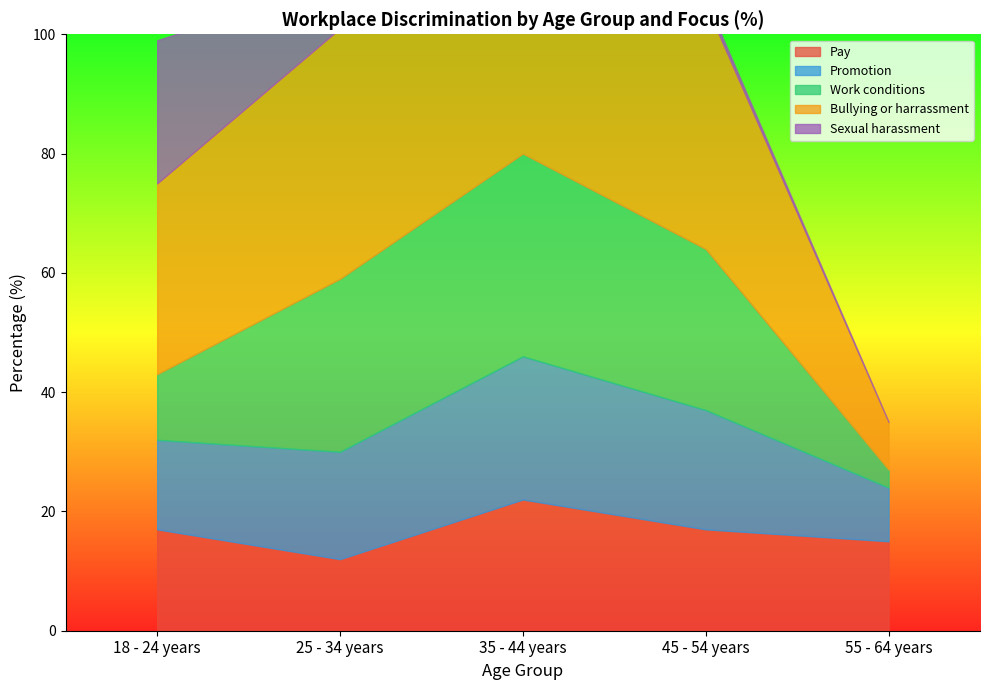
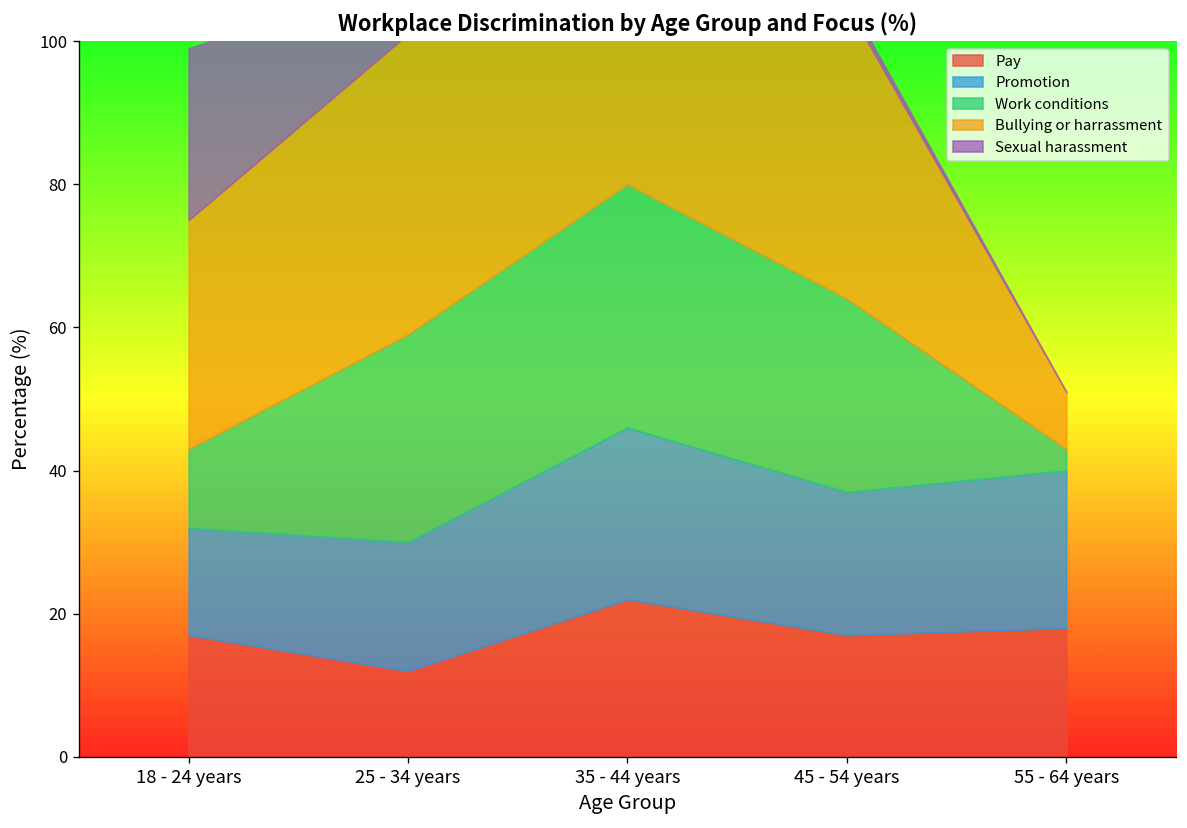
  {
    "Pay": {
      "18 - 24 years": 17,
      "25 - 34 years": 12,
      "35 - 44 years": 22,
      "45 - 54 years": 17,
-     "55 - 64 years": 15
+     "55 - 64 years": 18
    },
    "Promotion": {
      "18 - 24 years": 15,
      "25 - 34 years": 18,
      "35 - 44 years": 24,
      "45 - 54 years": 20,
-     "55 - 64 years": 9
+     "55 - 64 years": 22
    },
    "Work conditions": {
      "18 - 24 years": 11,
      "25 - 34 years": 29,
      "35 - 44 years": 34,
      "45 - 54 years": 27,
      "55 - 64 years": 3
    },
    "Bullying or harrassment": {
      "18 - 24 years": 32
    },
    "Sexual harassment": {
      "18 - 24 years": 24
    }
  }
